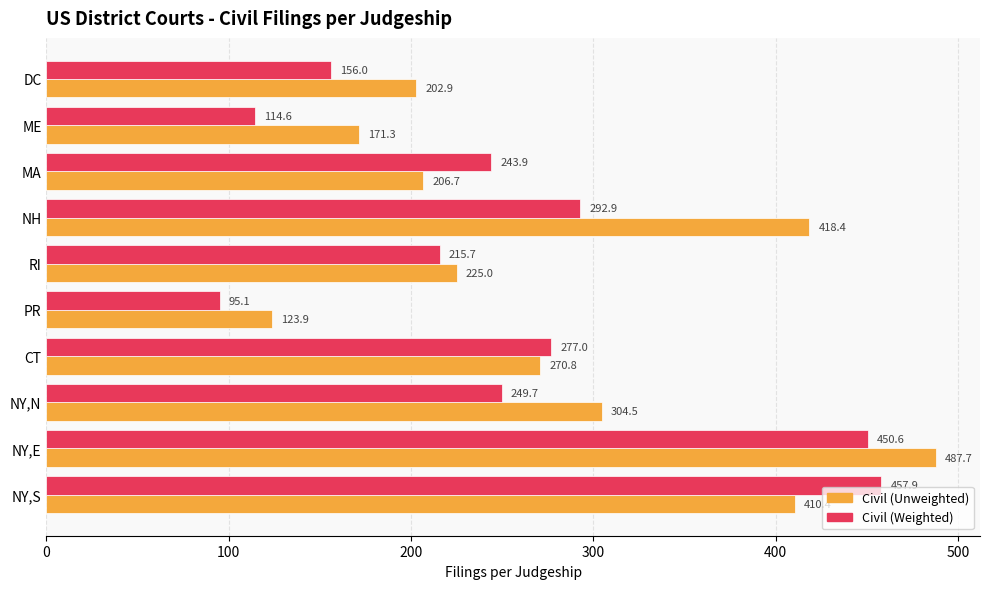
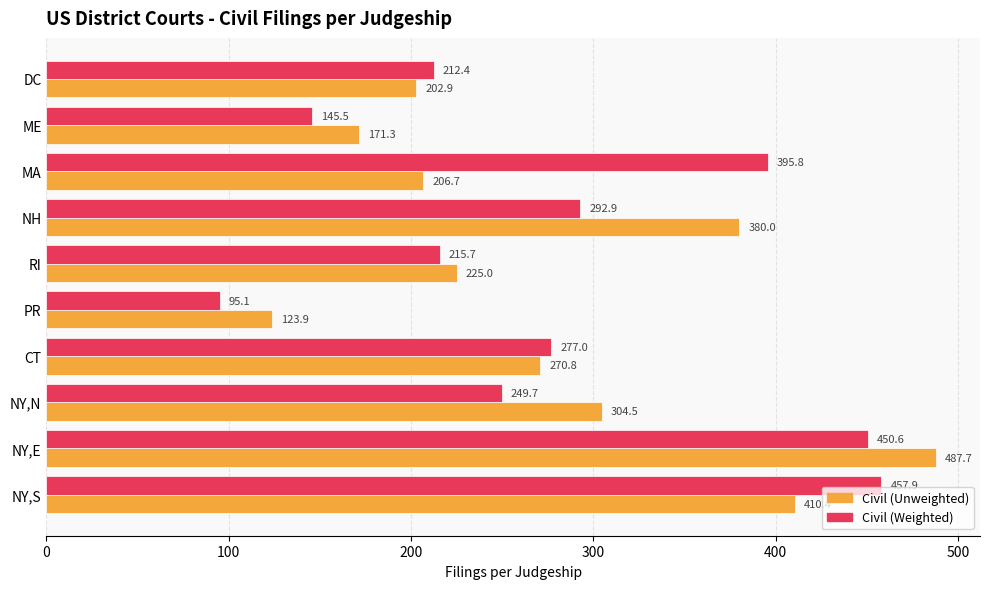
  {
    "Civil (Unweighted)": {
      "DC": 202.9,
      "ME": 171.3,
      "MA": 206.7,
-     "NH": 418.4,
+     "NH": 380.0,
      "RI": 225.0,
      "PR": 123.9,
      "CT": 270.8,
      "NY,N": 304.5,
      "NY,E": 487.7
    },
    "Civil (Weighted)": {
-     "DC": 156.0,
-     "ME": 114.6,
-     "MA": 243.9,
+     "DC": 212.4,
+     "ME": 145.5,
+     "MA": 395.8,
      "NH": 292.9,
      "RI": 215.7,
      "PR": 95.1,
      "CT": 277.0,
      "NY,N": 249.7,
      "NY,E": 450.6
    }
  }
